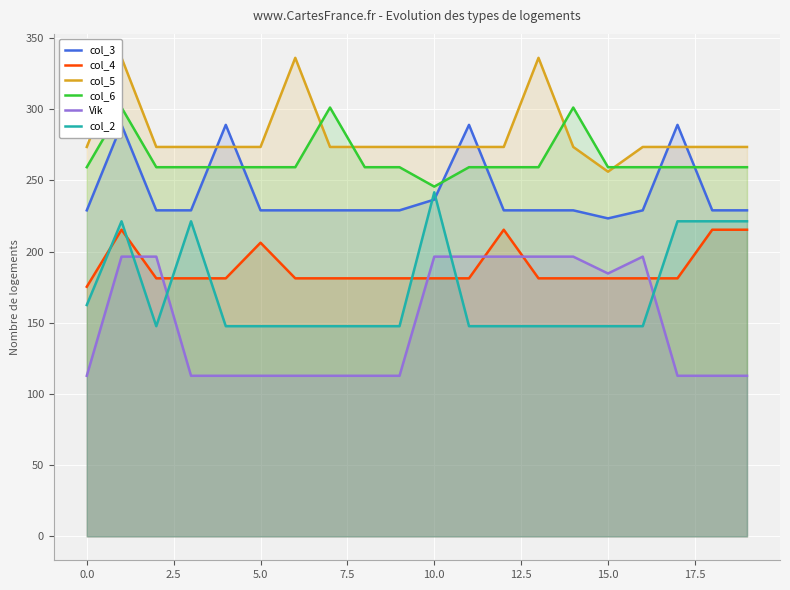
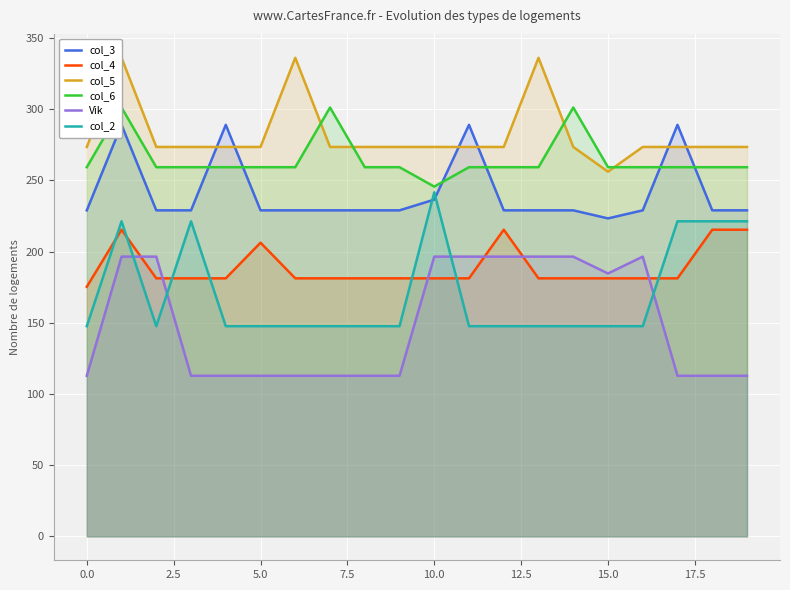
  {
    "col_3": {
      "0.0": 229,
      "5.0": 229,
      "10.0": 236,
      "15.0": 223
    },
    "col_4": {
      "0.0": 175,
      "5.0": 206,
      "10.0": 181,
      "15.0": 181
    },
    "col_5": {
      "0.0": 273,
      "5.0": 273,
      "10.0": 273,
      "15.0": 256
    },
    "col_6": {
      "0.0": 259,
      "5.0": 259,
      "10.0": 246,
      "15.0": 259
    },
    "Vik": {
      "0.0": 113,
      "5.0": 113,
      "10.0": 196,
      "15.0": 185
    },
    "col_2": {
-     "0.0": 162,
+     "0.0": 148,
      "5.0": 148,
      "10.0": 242,
      "15.0": 148
    }
  }
